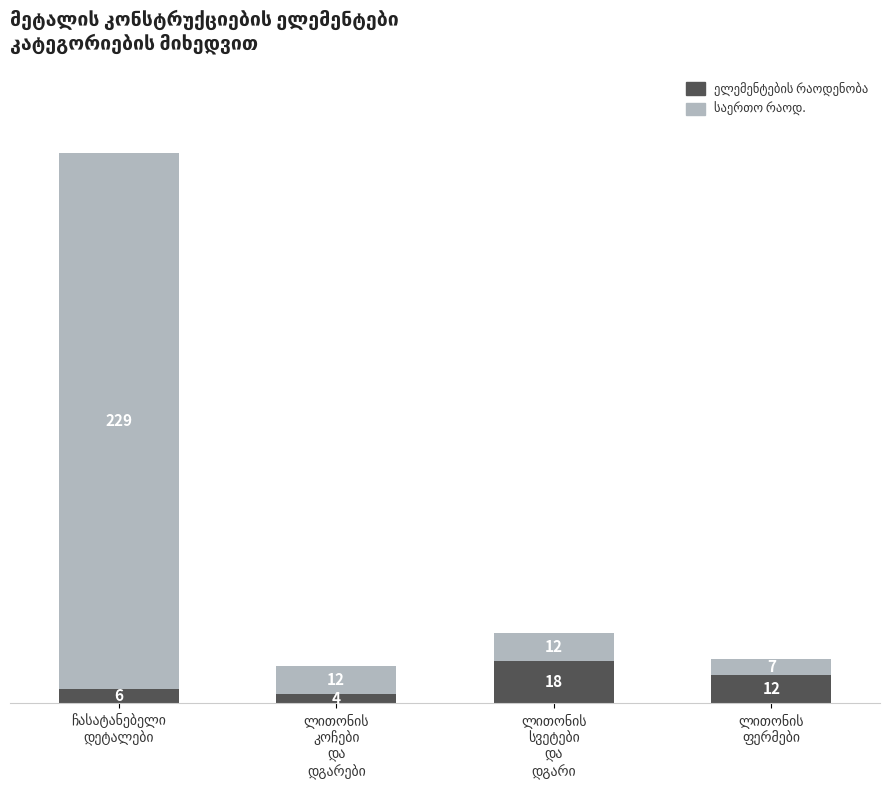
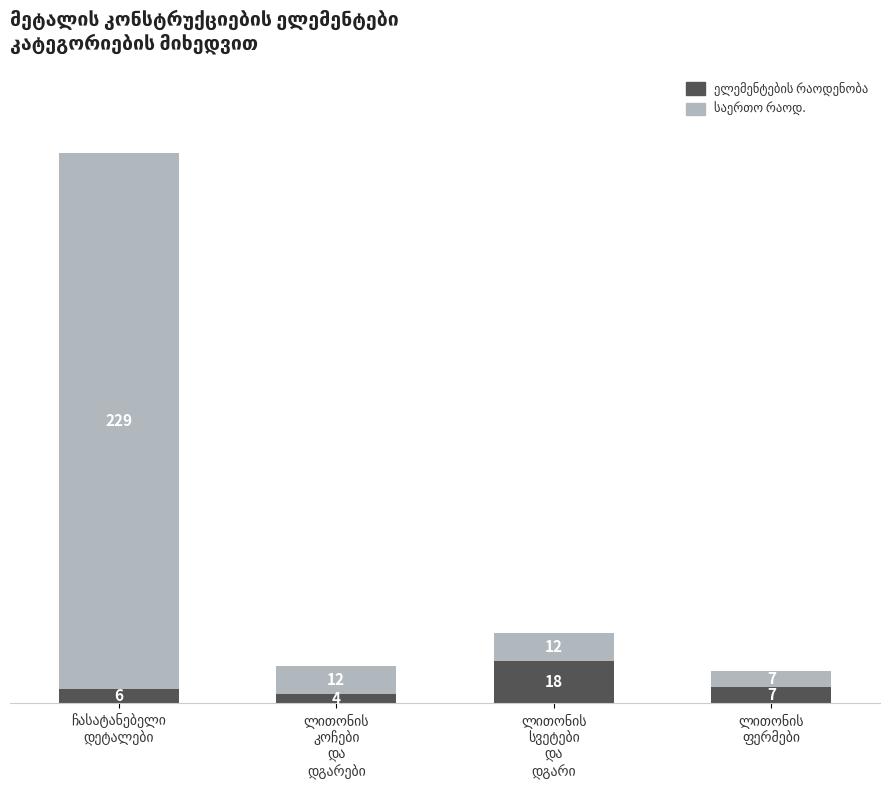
  {
    "ელემენტების რაოდენობა": {
      "ჩასატანებელი დეტალები": 6,
      "ლითონის კოჩები და დგარები": 4,
      "ლითონის სვეტები და დგარი": 18,
-     "ლითონის ფერმები": 12
+     "ლითონის ფერმები": 7
    },
    "საერთო რაოდ.": {
      "ჩასატანებელი დეტალები": 229,
      "ლითონის კოჩები და დგარები": 12,
      "ლითონის სვეტები და დგარი": 12,
      "ლითონის ფერმები": 7
    }
  }
